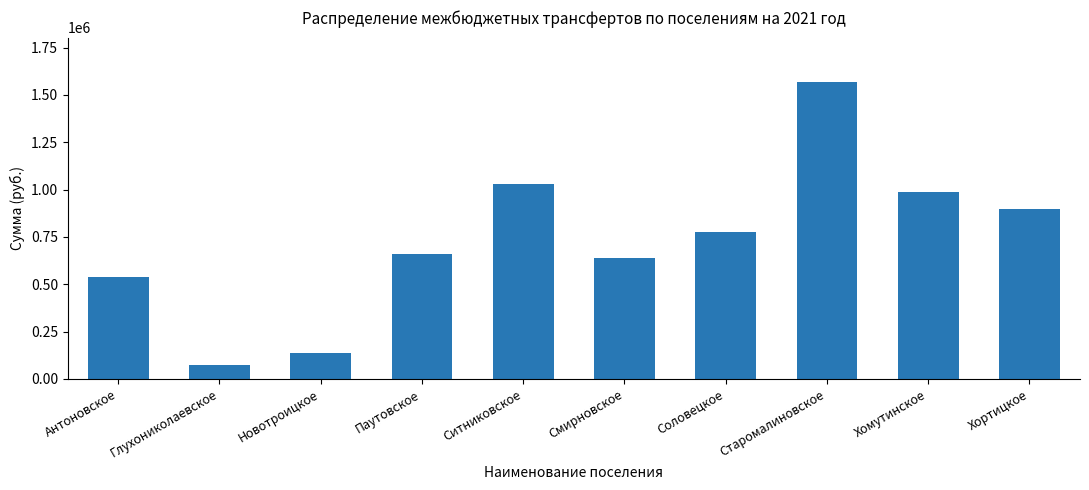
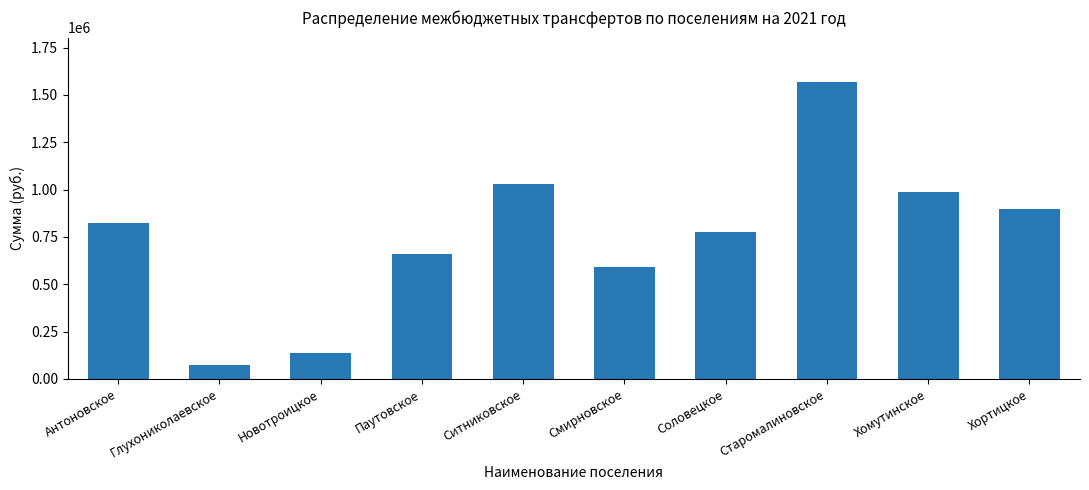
  {
-   "Антоновское": 540000,
+   "Антоновское": 830000,
    "Глухониколаевское": 70000,
    "Новотроицкое": 140000,
    "Паутовское": 660000,
    "Ситниковское": 1030000,
-   "Смирновское": 640000,
+   "Смирновское": 590000,
    "Соловецкое": 780000,
    "Старомалиновское": 1570000,
    "Хомутинское": 990000,
    "Хортицкое": 900000
  }
